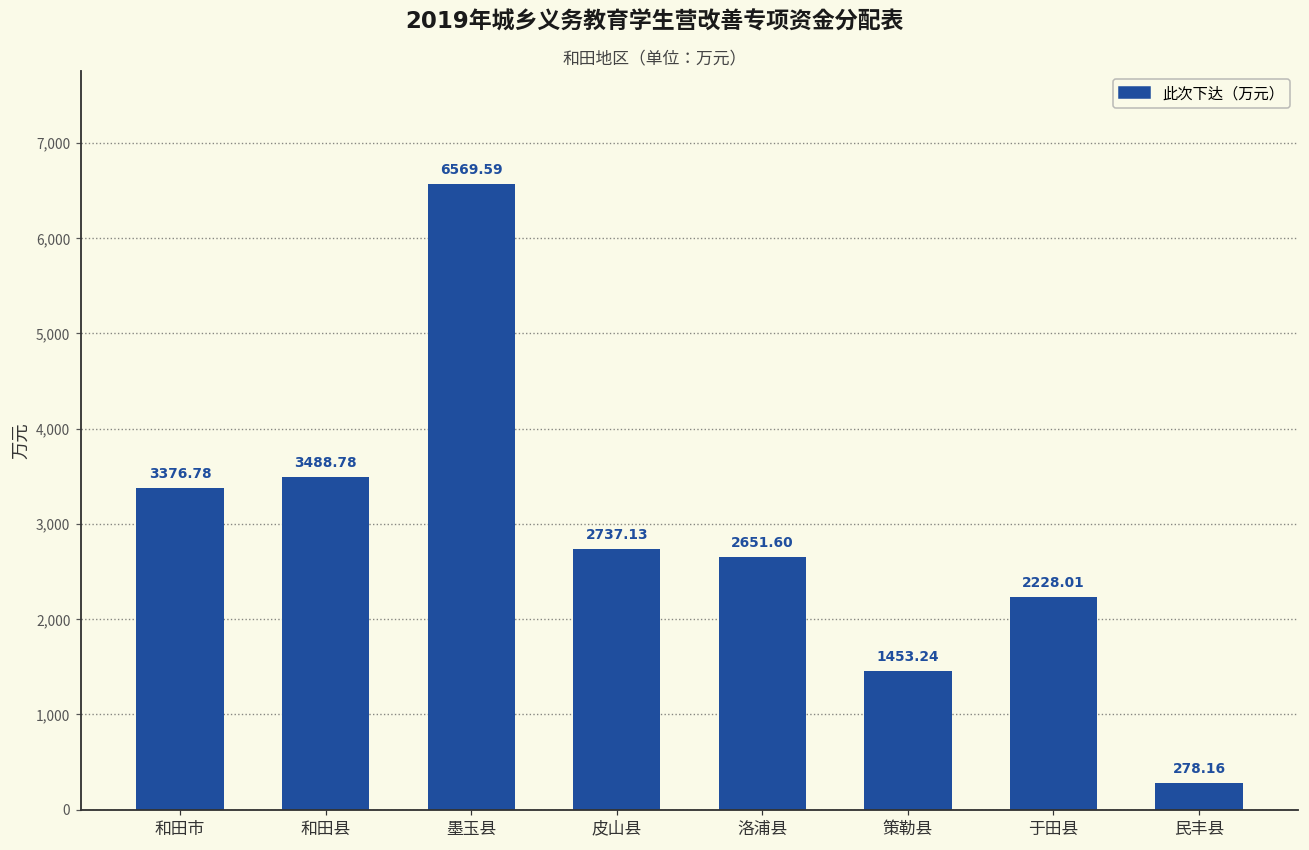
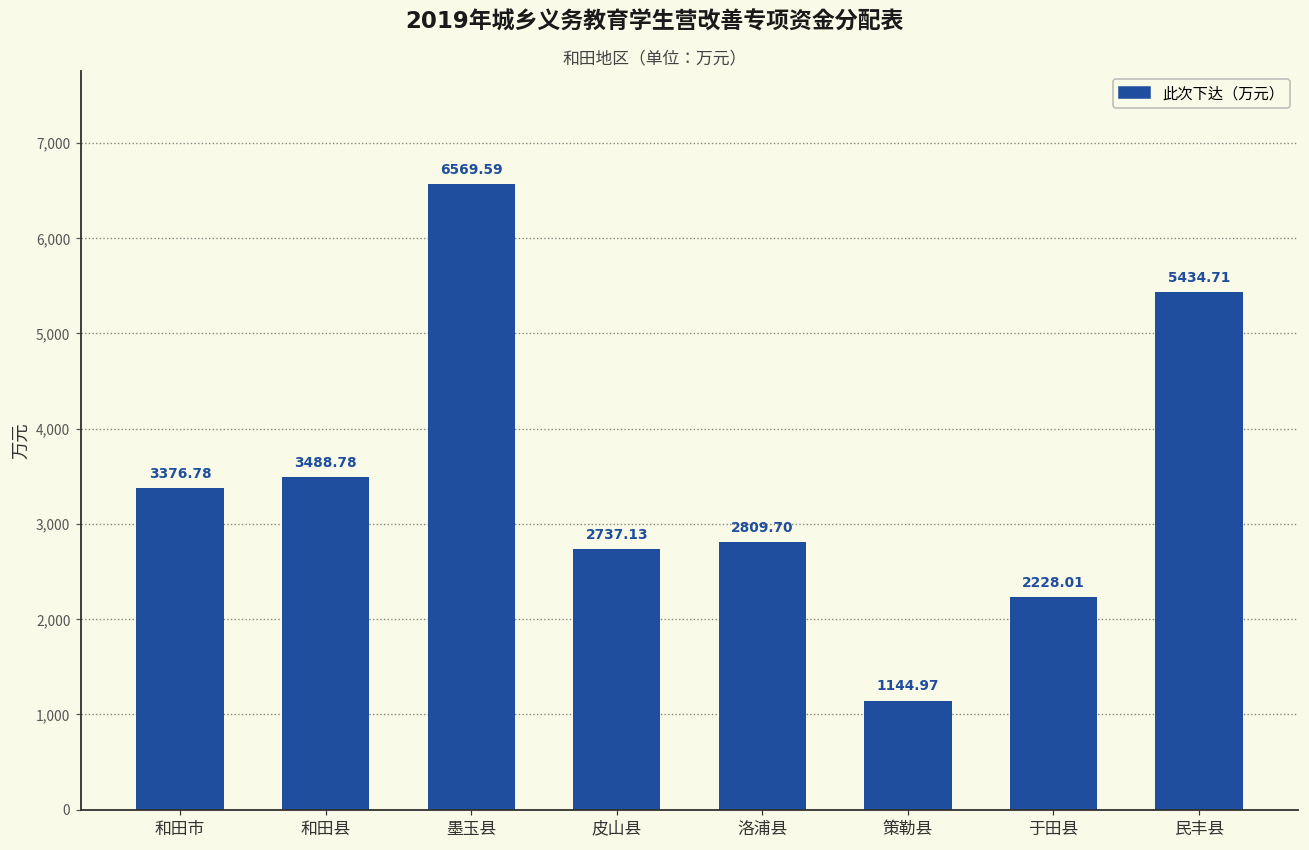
  {
    "和田市": 3376.78,
    "和田县": 3488.78,
    "墨玉县": 6569.59,
    "皮山县": 2737.13,
-   "洛浦县": 2651.60,
-   "策勒县": 1453.24,
+   "洛浦县": 2809.70,
+   "策勒县": 1144.97,
    "于田县": 2228.01,
-   "民丰县": 278.16
+   "民丰县": 5434.71
  }
